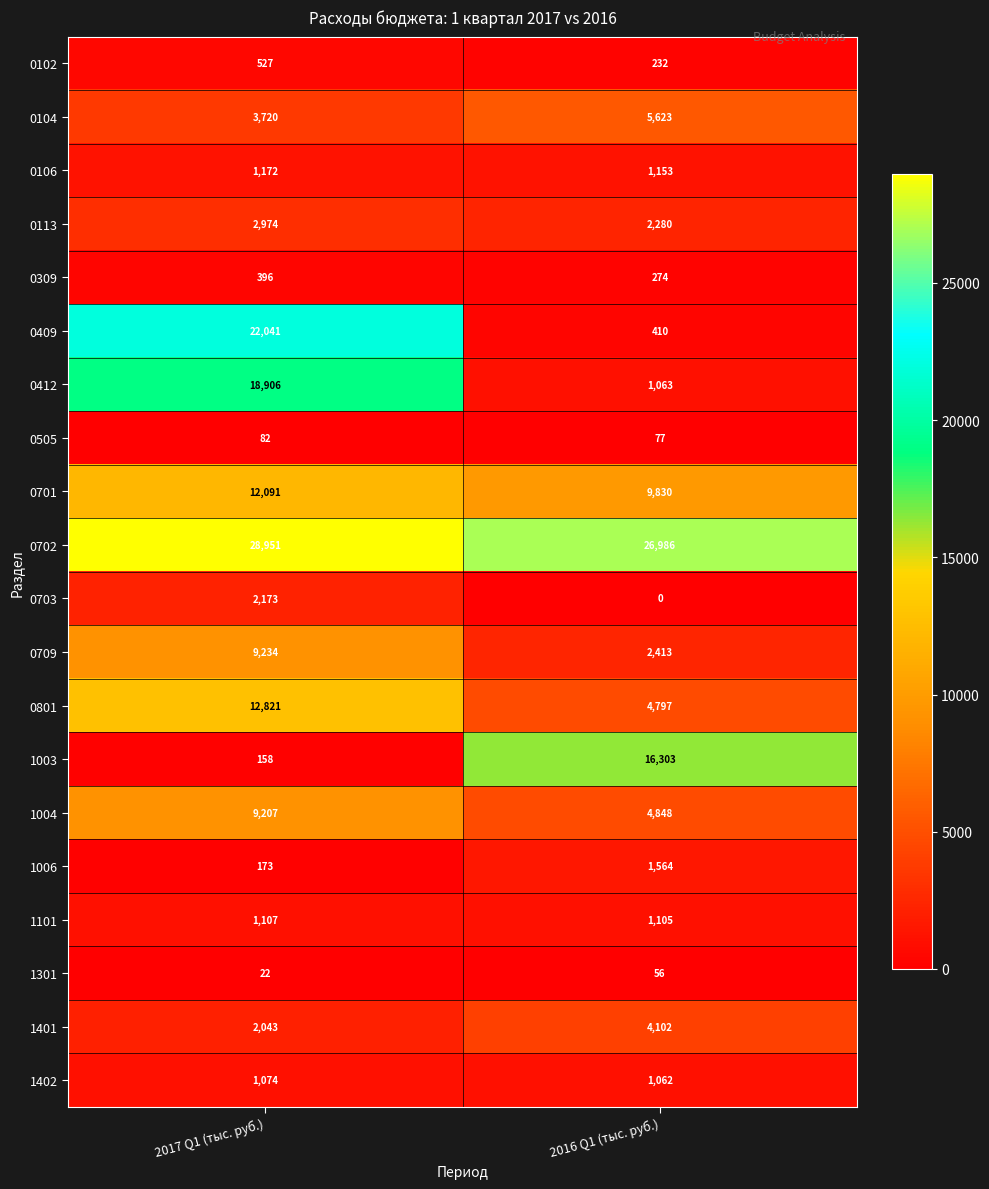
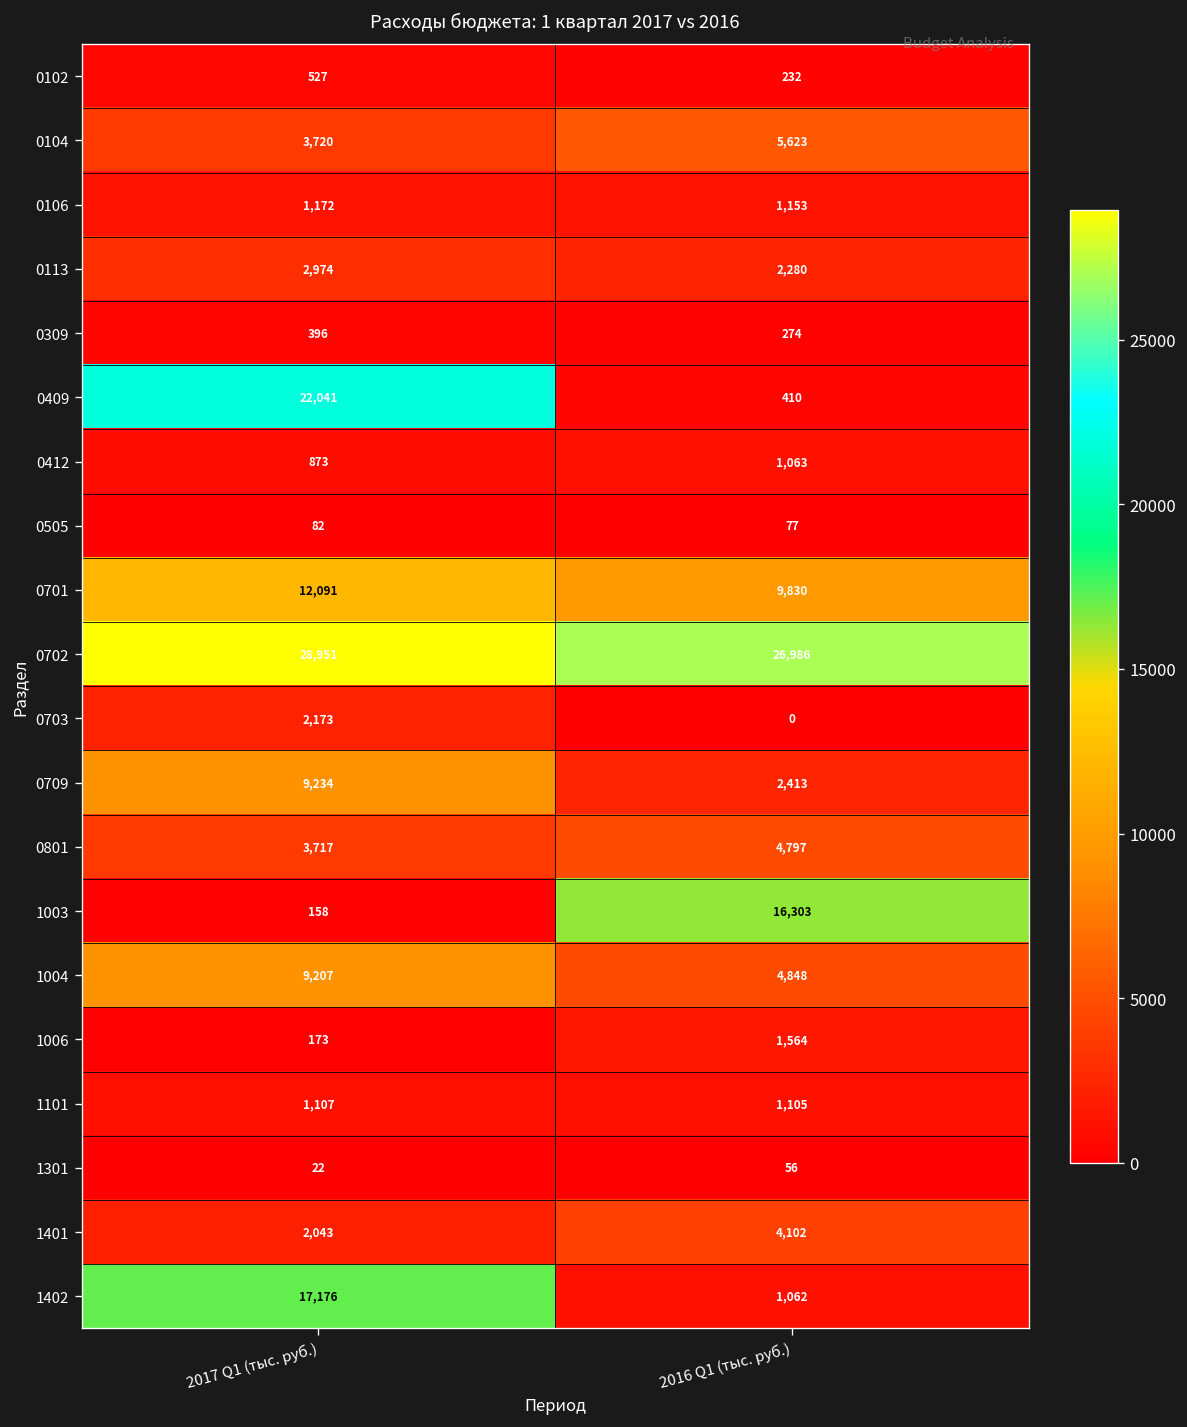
  {
    "0102": {
      "2017 Q1 (тыс. руб.)": "527",
      "2016 Q1 (тыс. руб.)": "232"
    },
    "0104": {
      "2017 Q1 (тыс. руб.)": "3,720",
      "2016 Q1 (тыс. руб.)": "5,623"
    },
    "0106": {
      "2017 Q1 (тыс. руб.)": "1,172",
      "2016 Q1 (тыс. руб.)": "1,153"
    },
    "0113": {
      "2017 Q1 (тыс. руб.)": "2,974",
      "2016 Q1 (тыс. руб.)": "2,280"
    },
    "0309": {
      "2017 Q1 (тыс. руб.)": "396",
      "2016 Q1 (тыс. руб.)": "274"
    },
    "0409": {
      "2017 Q1 (тыс. руб.)": "22,041",
      "2016 Q1 (тыс. руб.)": "410"
    },
    "0412": {
-     "2017 Q1 (тыс. руб.)": "18,906",
+     "2017 Q1 (тыс. руб.)": "873",
      "2016 Q1 (тыс. руб.)": "1,063"
    },
    "0505": {
      "2017 Q1 (тыс. руб.)": "82",
      "2016 Q1 (тыс. руб.)": "77"
    },
    "0701": {
      "2017 Q1 (тыс. руб.)": "12,091",
      "2016 Q1 (тыс. руб.)": "9,830"
    },
    "0702": {
      "2017 Q1 (тыс. руб.)": "28,951",
      "2016 Q1 (тыс. руб.)": "26,986"
    },
    "0703": {
      "2017 Q1 (тыс. руб.)": "2,173",
      "2016 Q1 (тыс. руб.)": "0"
    },
    "0709": {
      "2017 Q1 (тыс. руб.)": "9,234",
      "2016 Q1 (тыс. руб.)": "2,413"
    },
    "0801": {
-     "2017 Q1 (тыс. руб.)": "12,821",
+     "2017 Q1 (тыс. руб.)": "3,717",
      "2016 Q1 (тыс. руб.)": "4,797"
    },
    "1003": {
      "2017 Q1 (тыс. руб.)": "158",
      "2016 Q1 (тыс. руб.)": "16,303"
    },
    "1004": {
      "2017 Q1 (тыс. руб.)": "9,207",
      "2016 Q1 (тыс. руб.)": "4,848"
    },
    "1006": {
      "2017 Q1 (тыс. руб.)": "173",
      "2016 Q1 (тыс. руб.)": "1,564"
    },
    "1101": {
      "2017 Q1 (тыс. руб.)": "1,107",
      "2016 Q1 (тыс. руб.)": "1,105"
    },
    "1301": {
      "2017 Q1 (тыс. руб.)": "22",
      "2016 Q1 (тыс. руб.)": "56"
    },
    "1401": {
      "2017 Q1 (тыс. руб.)": "2,043",
      "2016 Q1 (тыс. руб.)": "4,102"
    },
    "1402": {
-     "2017 Q1 (тыс. руб.)": "1,074",
+     "2017 Q1 (тыс. руб.)": "17,176",
      "2016 Q1 (тыс. руб.)": "1,062"
    }
  }
